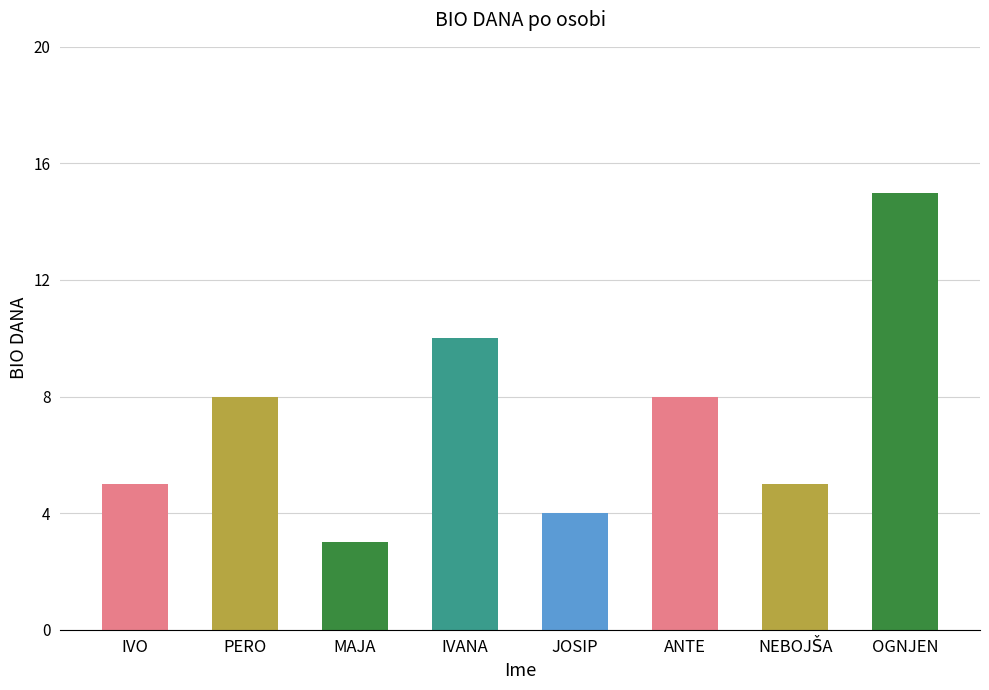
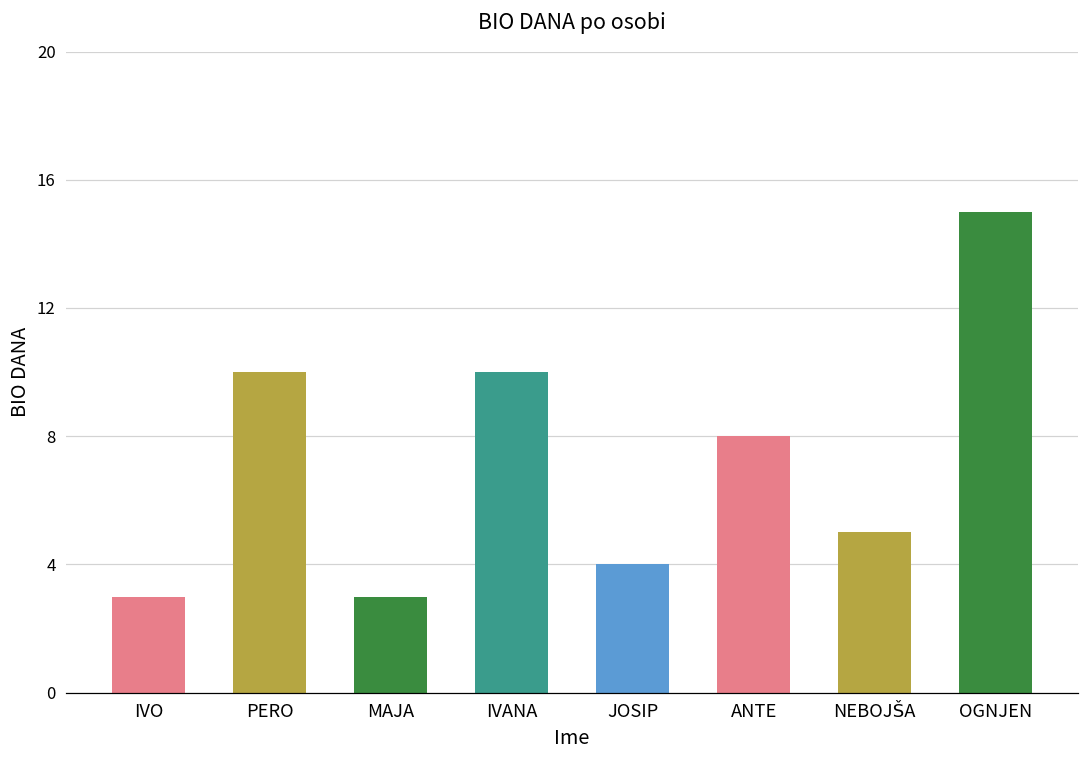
  {
-   "IVO": 5,
-   "PERO": 8,
+   "IVO": 3,
+   "PERO": 10,
    "MAJA": 3,
    "IVANA": 10,
    "JOSIP": 4,
    "ANTE": 8,
    "NEBOJŠA": 5,
    "OGNJEN": 15
  }
